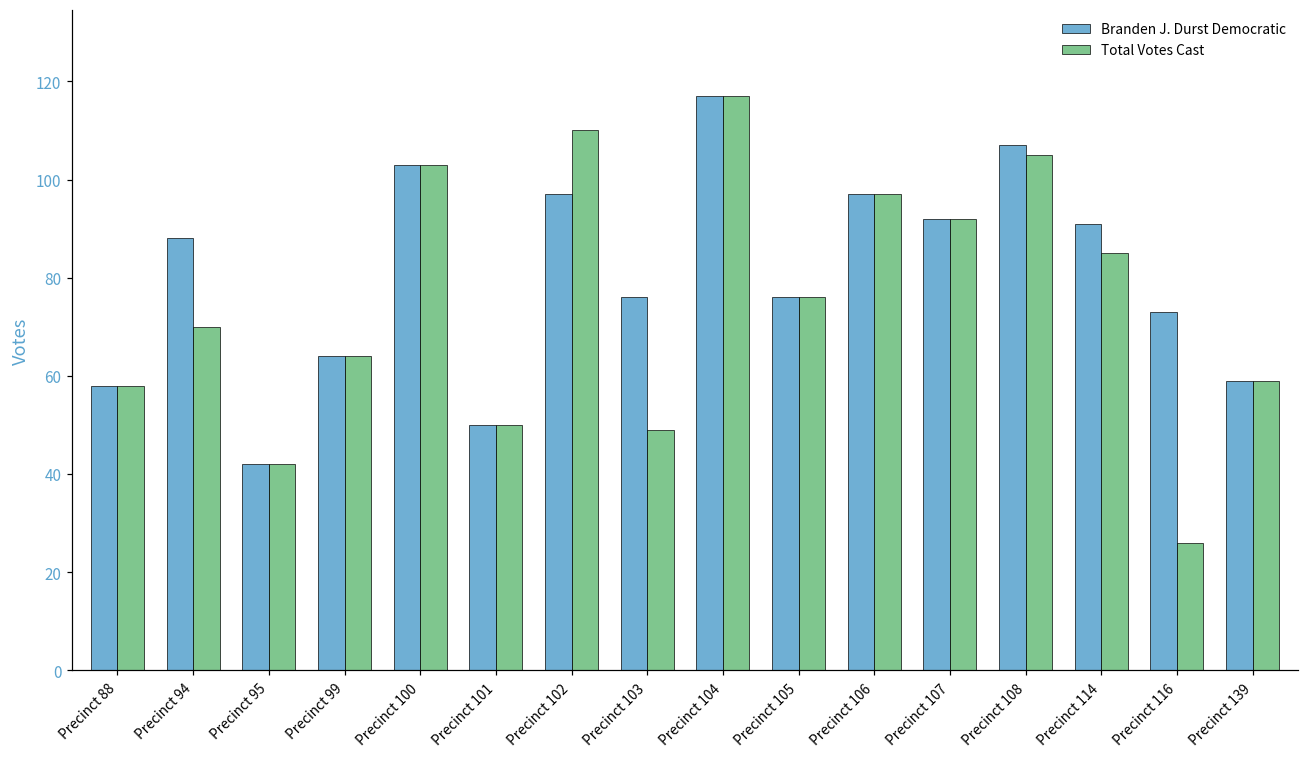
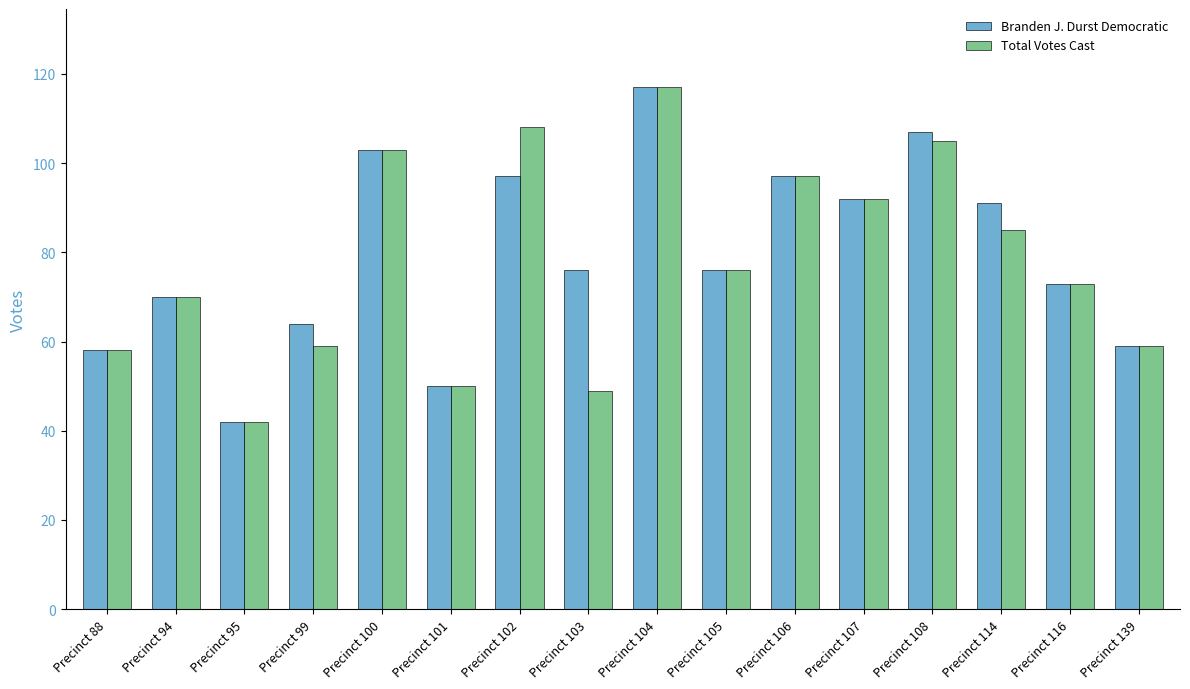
  {
    "Branden J. Durst Democratic": {
      "Precinct 88": 58,
-     "Precinct 94": 88,
+     "Precinct 94": 70,
      "Precinct 95": 42,
      "Precinct 99": 64,
      "Precinct 100": 103,
      "Precinct 101": 50,
      "Precinct 102": 97,
      "Precinct 103": 76,
      "Precinct 104": 117,
      "Precinct 105": 76,
      "Precinct 106": 97,
      "Precinct 107": 92,
      "Precinct 108": 107,
      "Precinct 114": 91,
      "Precinct 116": 73,
      "Precinct 139": 59
    },
    "Total Votes Cast": {
      "Precinct 88": 58,
      "Precinct 94": 70,
      "Precinct 95": 42,
-     "Precinct 99": 64,
+     "Precinct 99": 59,
      "Precinct 100": 103,
      "Precinct 101": 50,
-     "Precinct 102": 110,
+     "Precinct 102": 108,
      "Precinct 103": 49,
      "Precinct 104": 117,
      "Precinct 105": 76,
      "Precinct 106": 97,
      "Precinct 107": 92,
      "Precinct 108": 105,
      "Precinct 114": 85,
-     "Precinct 116": 26,
+     "Precinct 116": 73,
      "Precinct 139": 59
    }
  }
